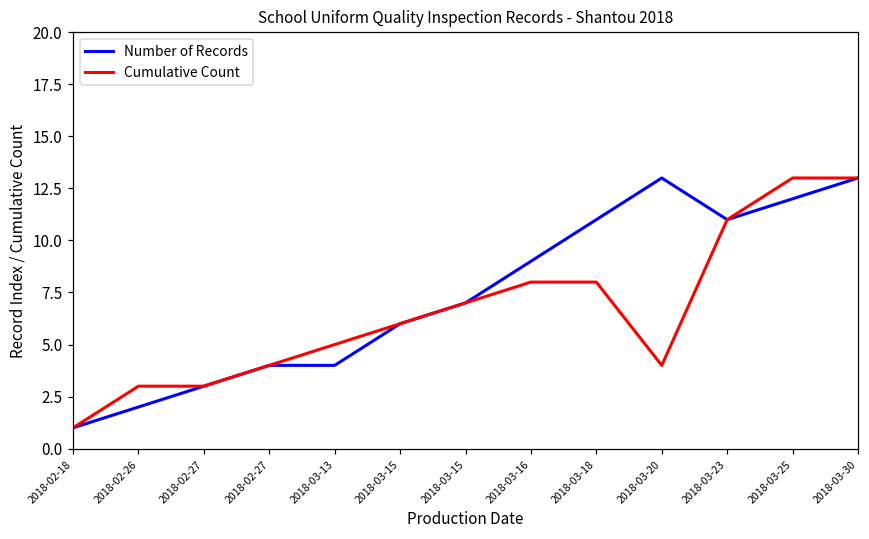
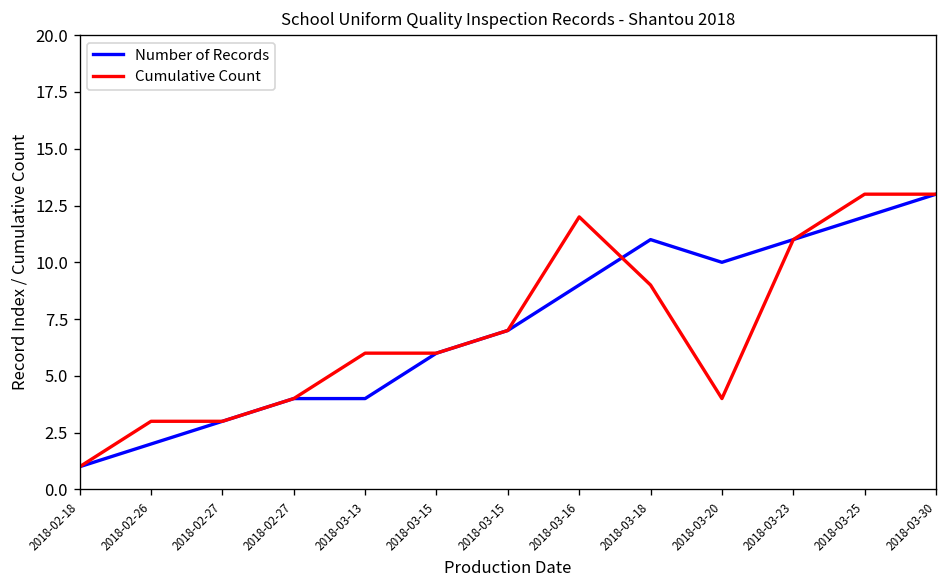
  {
    "Number of Records": {
      "2018-02-26": 2,
      "2018-03-13": 4,
      "2018-03-16": 9,
      "2018-03-18": 11,
-     "2018-03-20": 13,
+     "2018-03-20": 10,
      "2018-03-25": 12
    },
    "Cumulative Count": {
      "2018-02-26": 3,
-     "2018-03-13": 5,
-     "2018-03-16": 8,
-     "2018-03-18": 8,
+     "2018-03-13": 6,
+     "2018-03-16": 12,
+     "2018-03-18": 9,
      "2018-03-20": 4,
      "2018-03-25": 13
    }
  }
